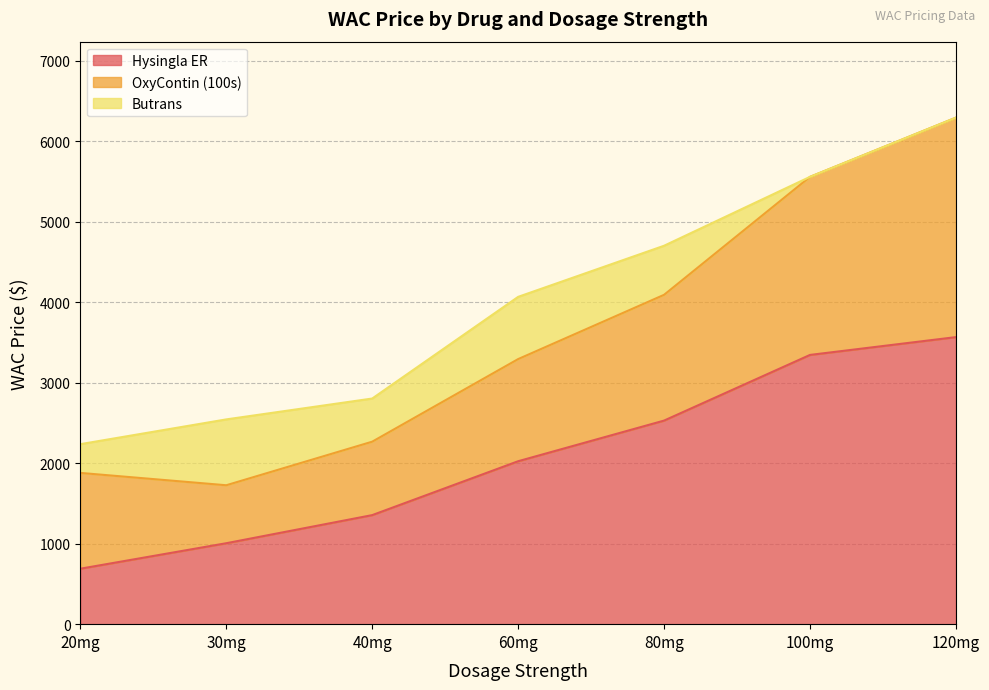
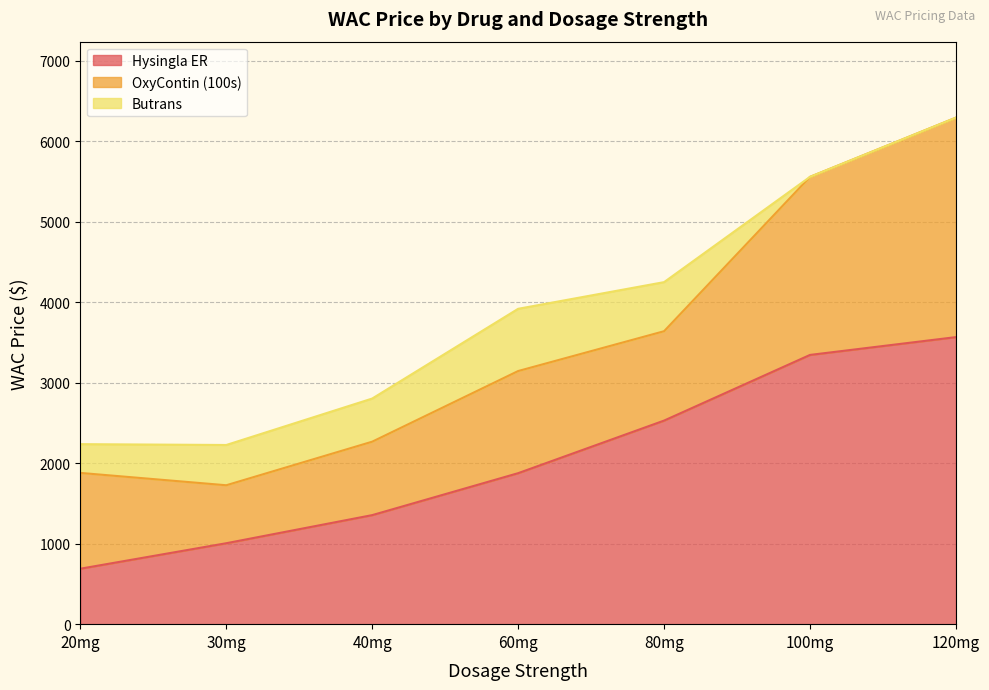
  {
    "Hysingla ER": {
      "20mg": 700,
      "30mg": 1000,
      "40mg": 1400,
-     "60mg": 2000,
+     "60mg": 1900,
      "80mg": 2500,
      "100mg": 3300,
      "120mg": 3600
    },
    "OxyContin (100s)": {
      "20mg": 1200,
      "30mg": 700,
      "40mg": 900,
      "60mg": 1300,
-     "80mg": 1600
+     "80mg": 1100
    },
    "Butrans": {
      "20mg": 400,
-     "30mg": 800,
+     "30mg": 500,
      "40mg": 500,
      "60mg": 800,
      "80mg": 600
    }
  }
